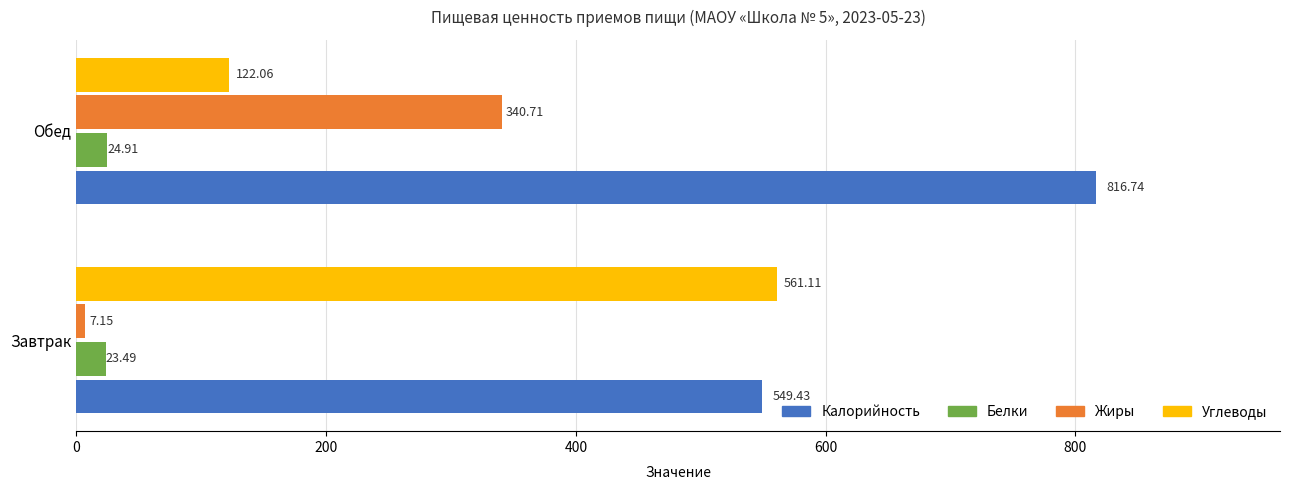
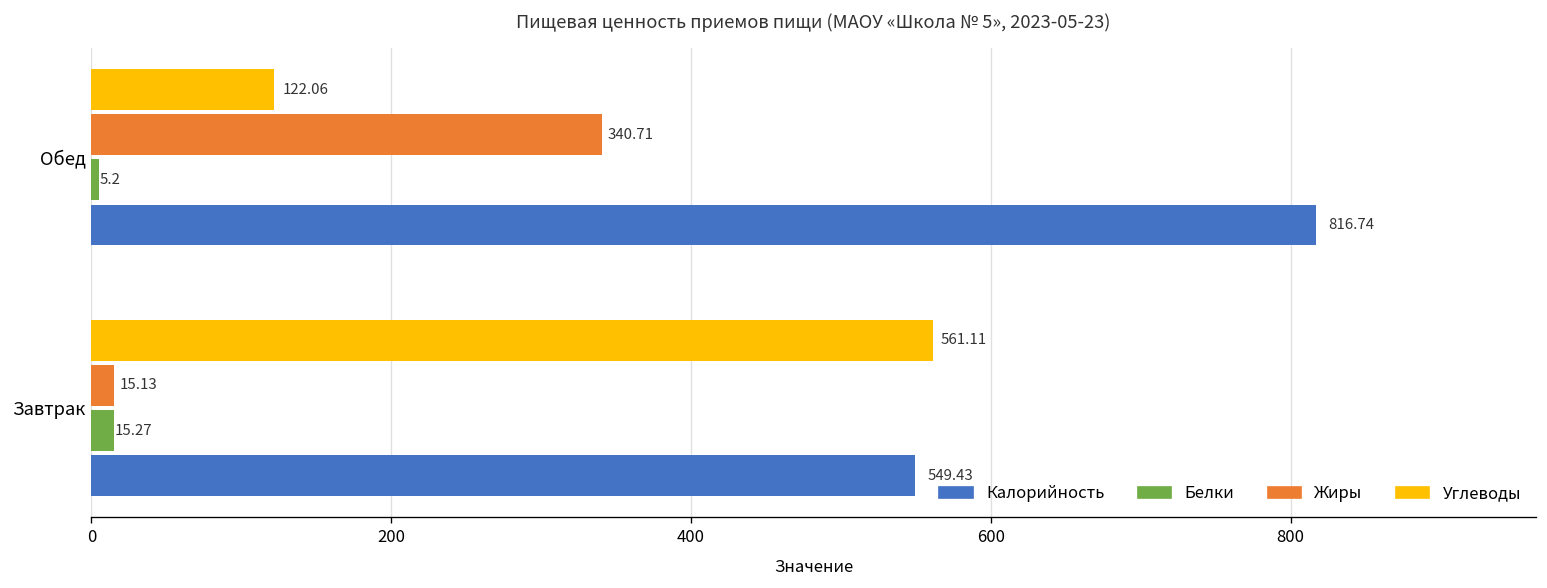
  {
    "Калорийность": {
      "Обед": 816.74,
      "Завтрак": 549.43
    },
    "Белки": {
-     "Обед": 24.91,
-     "Завтрак": 23.49
+     "Обед": 5.2,
+     "Завтрак": 15.27
    },
    "Жиры": {
      "Обед": 340.71,
-     "Завтрак": 7.15
+     "Завтрак": 15.13
    },
    "Углеводы": {
      "Обед": 122.06,
      "Завтрак": 561.11
    }
  }
